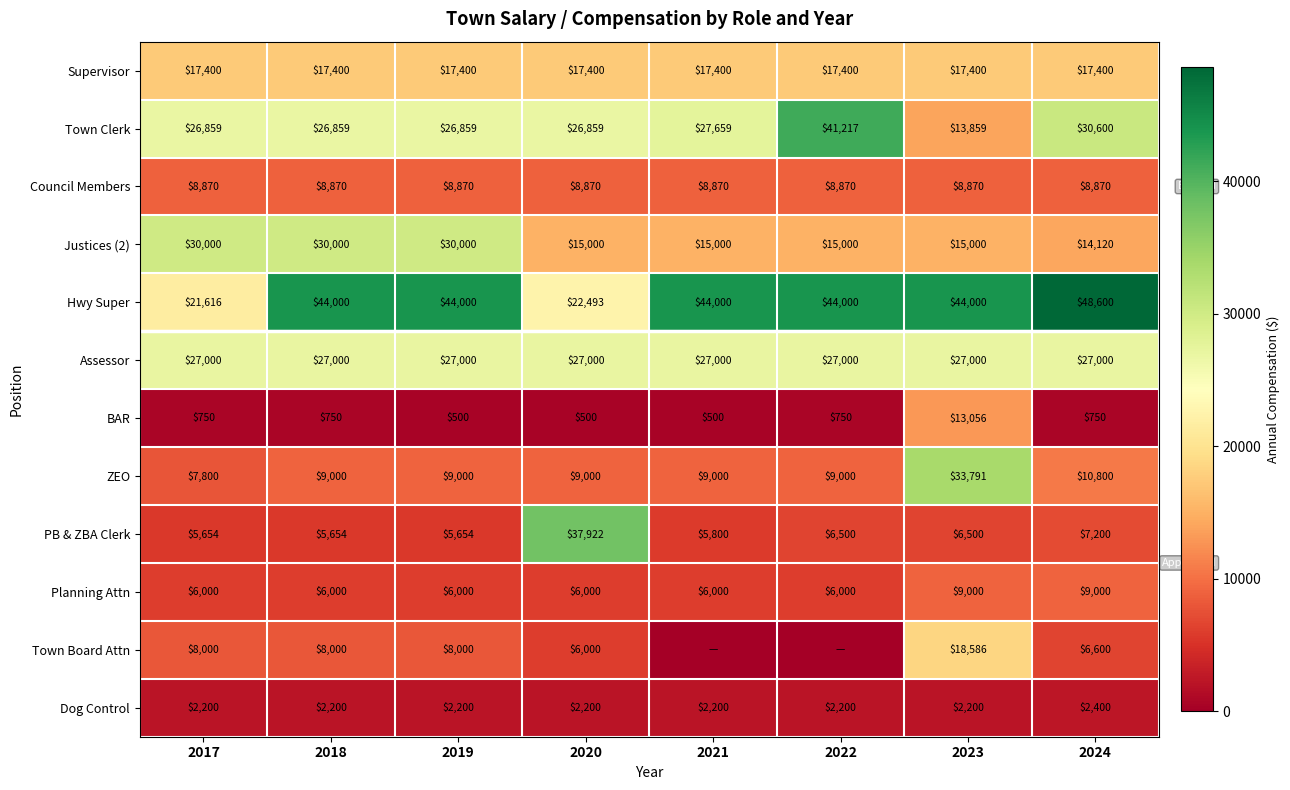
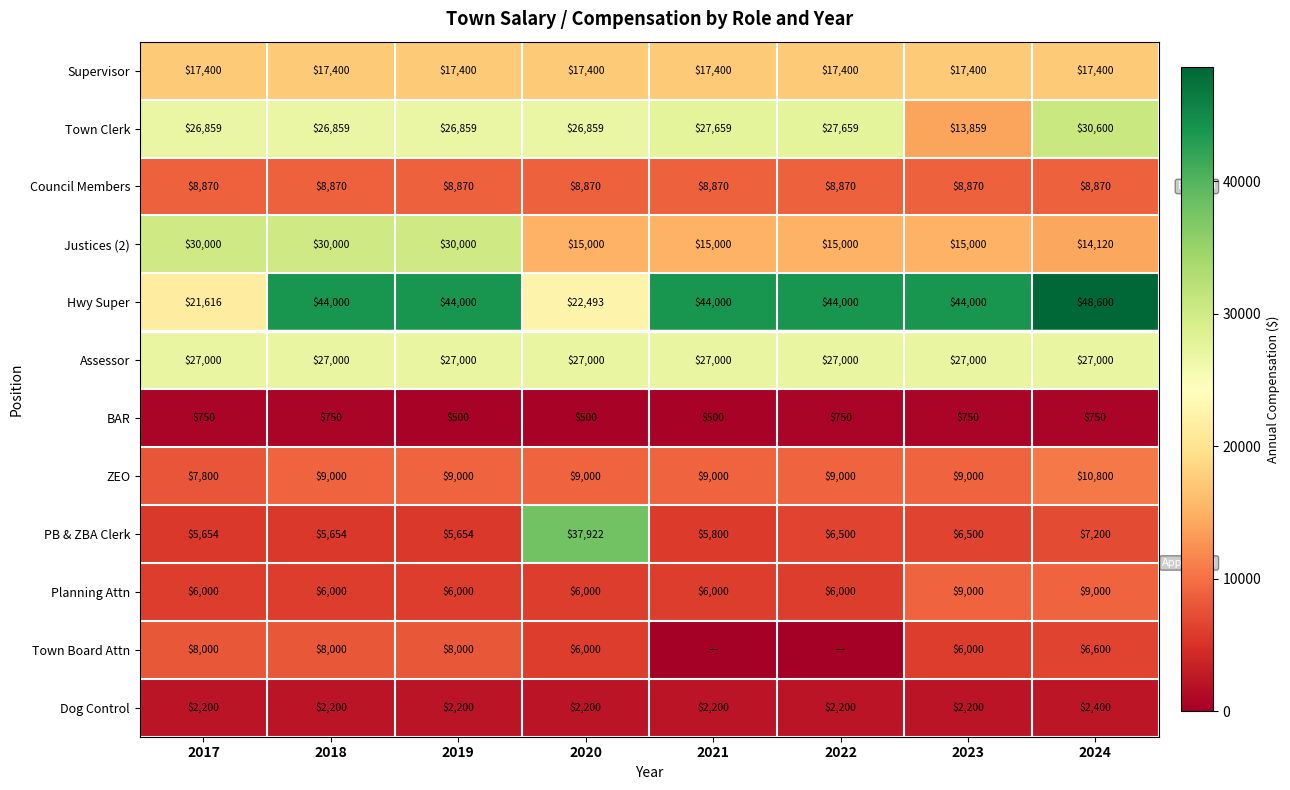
  {
    "Supervisor": {
      "2017": "$17,400",
      "2018": "$17,400",
      "2019": "$17,400",
      "2020": "$17,400",
      "2021": "$17,400",
      "2022": "$17,400",
      "2023": "$17,400",
      "2024": "$17,400"
    },
    "Town Clerk": {
      "2017": "$26,859",
      "2018": "$26,859",
      "2019": "$26,859",
      "2020": "$26,859",
      "2021": "$27,659",
-     "2022": "$41,217",
+     "2022": "$27,659",
      "2023": "$13,859",
      "2024": "$30,600"
    },
    "Council Members": {
      "2017": "$8,870",
      "2018": "$8,870",
      "2019": "$8,870",
      "2020": "$8,870",
      "2021": "$8,870",
      "2022": "$8,870",
      "2023": "$8,870",
      "2024": "$8,870"
    },
    "Justices (2)": {
      "2017": "$30,000",
      "2018": "$30,000",
      "2019": "$30,000",
      "2020": "$15,000",
      "2021": "$15,000",
      "2022": "$15,000",
      "2023": "$15,000",
      "2024": "$14,120"
    },
    "Hwy Super": {
      "2017": "$21,616",
      "2018": "$44,000",
      "2019": "$44,000",
      "2020": "$22,493",
      "2021": "$44,000",
      "2022": "$44,000",
      "2023": "$44,000",
      "2024": "$48,600"
    },
    "Assessor": {
      "2017": "$27,000",
      "2018": "$27,000",
      "2019": "$27,000",
      "2020": "$27,000",
      "2021": "$27,000",
      "2022": "$27,000",
      "2023": "$27,000",
      "2024": "$27,000"
    },
    "BAR": {
      "2017": "$750",
      "2018": "$750",
      "2019": "$500",
      "2020": "$500",
      "2021": "$500",
      "2022": "$750",
-     "2023": "$13,056",
+     "2023": "$750",
      "2024": "$750"
    },
    "ZEO": {
      "2017": "$7,800",
      "2018": "$9,000",
      "2019": "$9,000",
      "2020": "$9,000",
      "2021": "$9,000",
      "2022": "$9,000",
-     "2023": "$33,791",
+     "2023": "$9,000",
      "2024": "$10,800"
    },
    "PB & ZBA Clerk": {
      "2017": "$5,654",
      "2018": "$5,654",
      "2019": "$5,654",
      "2020": "$37,922",
      "2021": "$5,800",
      "2022": "$6,500",
      "2023": "$6,500",
      "2024": "$7,200"
    },
    "Planning Attn": {
      "2017": "$6,000",
      "2018": "$6,000",
      "2019": "$6,000",
      "2020": "$6,000",
      "2021": "$6,000",
      "2022": "$6,000",
      "2023": "$9,000",
      "2024": "$9,000"
    },
    "Town Board Attn": {
      "2017": "$8,000",
      "2018": "$8,000",
      "2019": "$8,000",
      "2020": "$6,000",
-     "2023": "$18,586",
+     "2023": "$6,000",
      "2024": "$6,600"
    },
    "Dog Control": {
      "2017": "$2,200",
      "2018": "$2,200",
      "2019": "$2,200",
      "2020": "$2,200",
      "2021": "$2,200",
      "2022": "$2,200",
      "2023": "$2,200",
      "2024": "$2,400"
    }
  }
